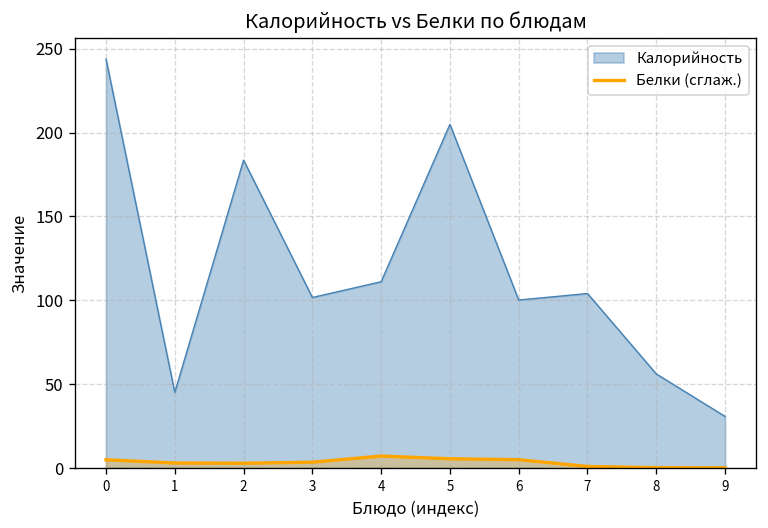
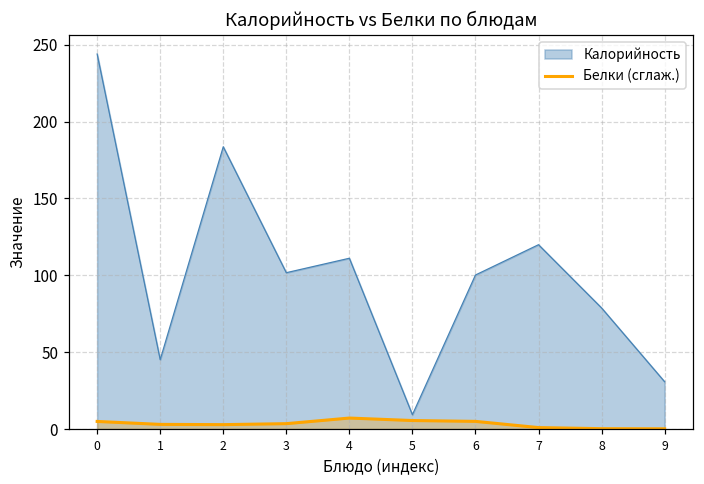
  {
    "Калорийность": {
      "0": 244,
      "1": 45,
      "2": 184,
      "3": 102,
      "4": 111,
-     "5": 205,
+     "5": 9,
      "6": 100,
-     "7": 104,
-     "8": 56,
+     "7": 120,
+     "8": 79,
      "9": 31
    },
    "Белки (сглаж.)": {
      "0": 5,
      "1": 3,
      "2": 3,
      "3": 4,
      "4": 7,
      "5": 6,
      "6": 5,
      "7": 1,
      "8": 0,
      "9": 0
    }
  }
